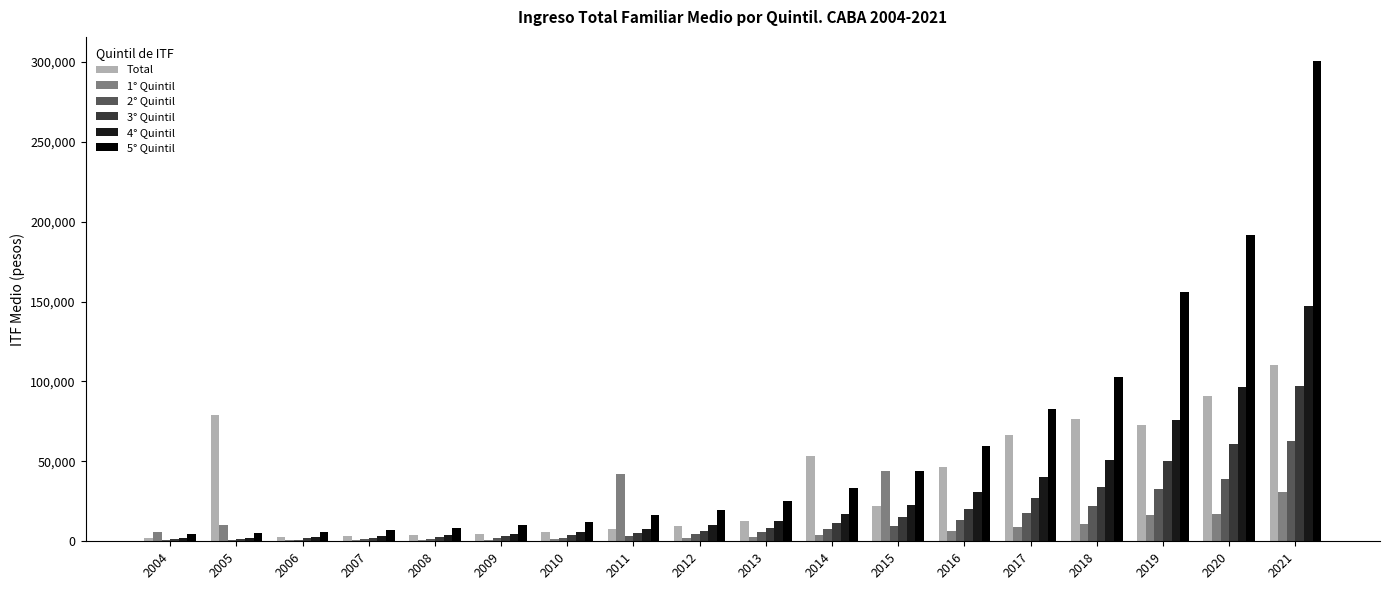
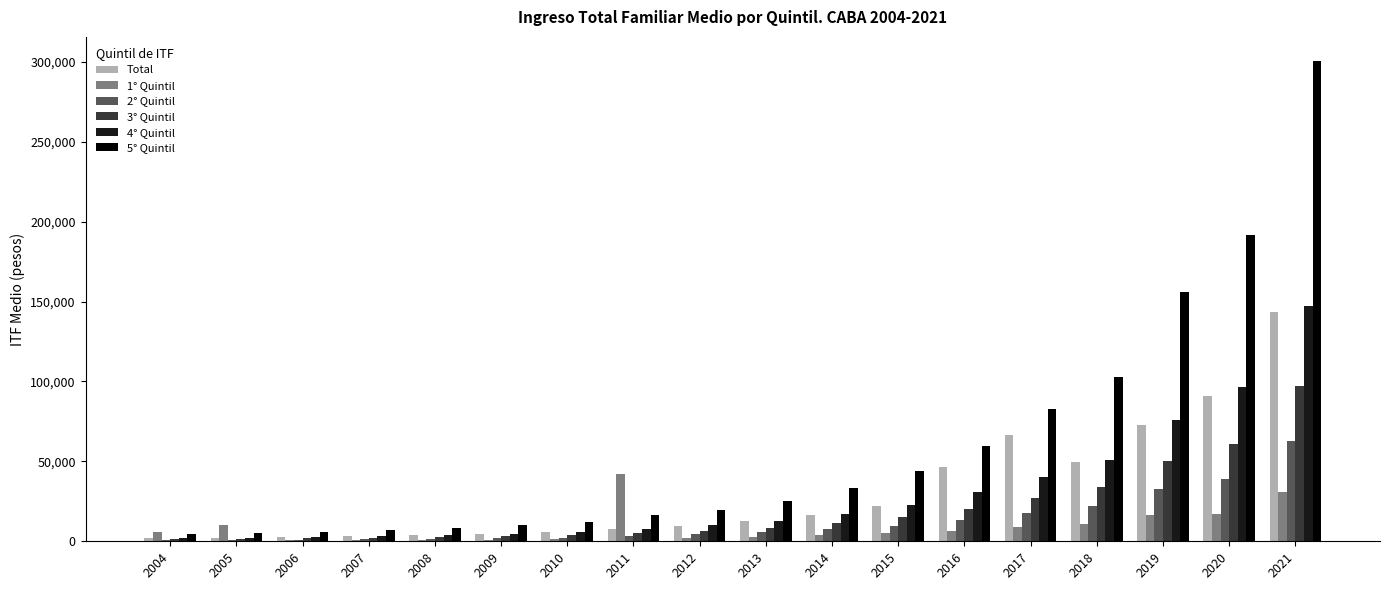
  {
    "Total": {
      "2004": "2,000",
-     "2005": "79,000",
+     "2005": "2,000",
      "2006": "3,000",
      "2007": "3,000",
      "2008": "4,000",
      "2009": "5,000",
      "2010": "6,000",
      "2011": "8,000",
      "2012": "10,000",
      "2013": "13,000",
-     "2014": "53,000",
+     "2014": "16,000",
      "2015": "22,000",
      "2016": "47,000",
      "2017": "67,000",
-     "2018": "76,000",
+     "2018": "49,000",
      "2019": "73,000",
      "2020": "91,000",
-     "2021": "110,000"
+     "2021": "144,000"
    },
    "1° Quintil": {
      "2004": "6,000",
      "2005": "10,000",
      "2011": "42,000",
      "2012": "2,000",
      "2013": "3,000",
      "2014": "4,000",
-     "2015": "44,000",
+     "2015": "5,000",
      "2016": "7,000",
      "2017": "9,000",
      "2018": "11,000",
      "2019": "17,000",
      "2020": "17,000",
      "2021": "31,000"
    }
  }
